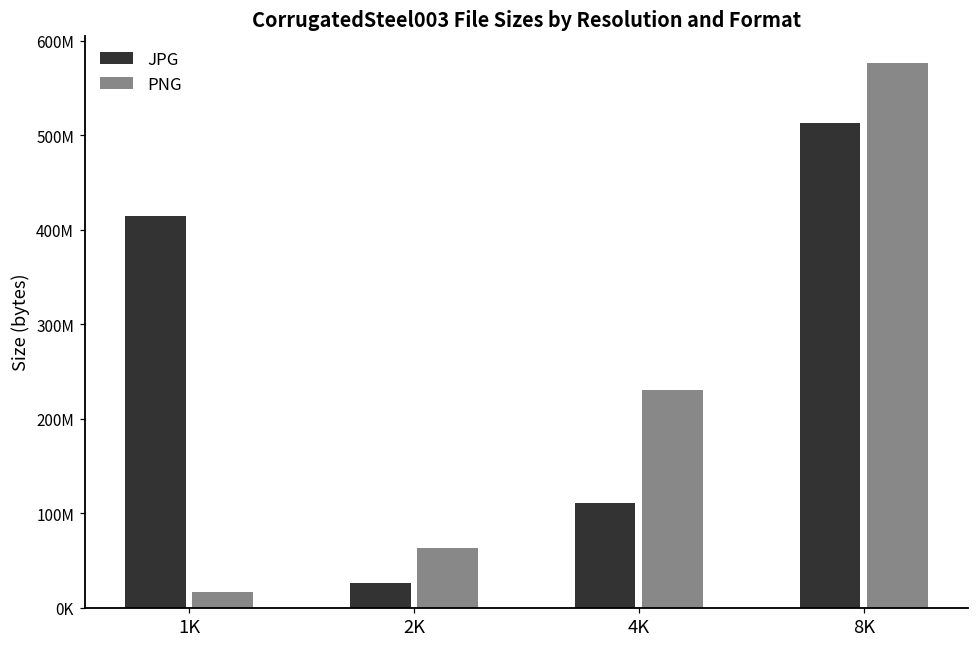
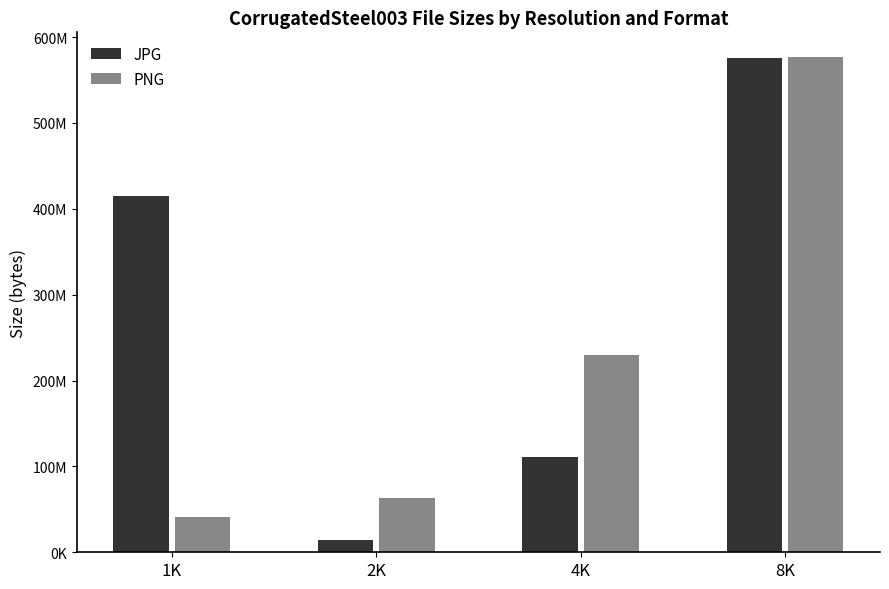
  {
    "JPG": {
      "1K": 410000000,
-     "2K": 30000000,
+     "2K": 10000000,
      "4K": 110000000,
-     "8K": 510000000
+     "8K": 580000000
    },
    "PNG": {
-     "1K": 20000000,
+     "1K": 40000000,
      "2K": 60000000,
      "4K": 230000000,
      "8K": 580000000
    }
  }
